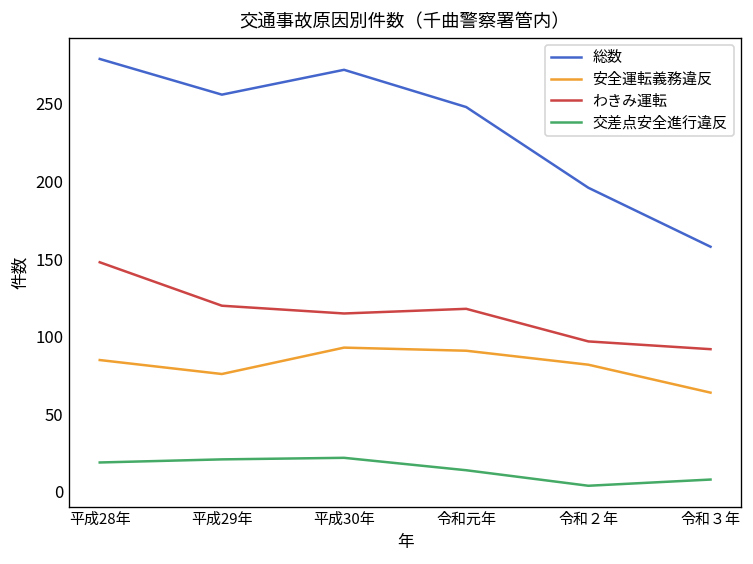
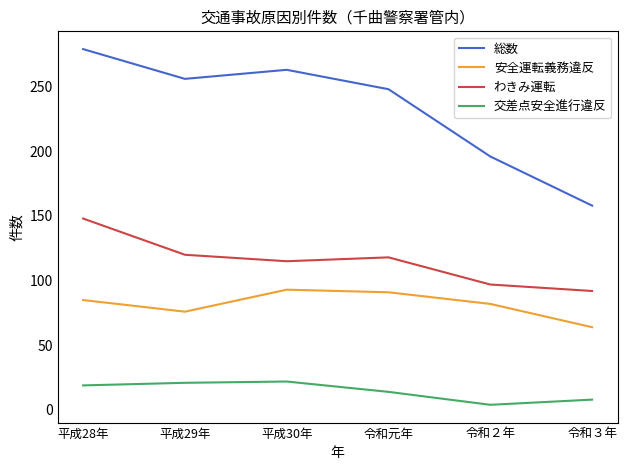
  {
    "総数": {
      "平成28年": 279,
      "平成29年": 256,
-     "平成30年": 272,
+     "平成30年": 263,
      "令和元年": 248,
      "令和２年": 196,
      "令和３年": 158
    },
    "安全運転義務違反": {
      "平成28年": 85,
      "平成29年": 76,
      "平成30年": 93,
      "令和元年": 91,
      "令和２年": 82,
      "令和３年": 64
    },
    "わきみ運転": {
      "平成28年": 148,
      "平成29年": 120,
      "平成30年": 115,
      "令和元年": 118,
      "令和２年": 97,
      "令和３年": 92
    },
    "交差点安全進行違反": {
      "平成28年": 19,
      "平成29年": 21,
      "平成30年": 22,
      "令和元年": 14,
      "令和２年": 4,
      "令和３年": 8
    }
  }
